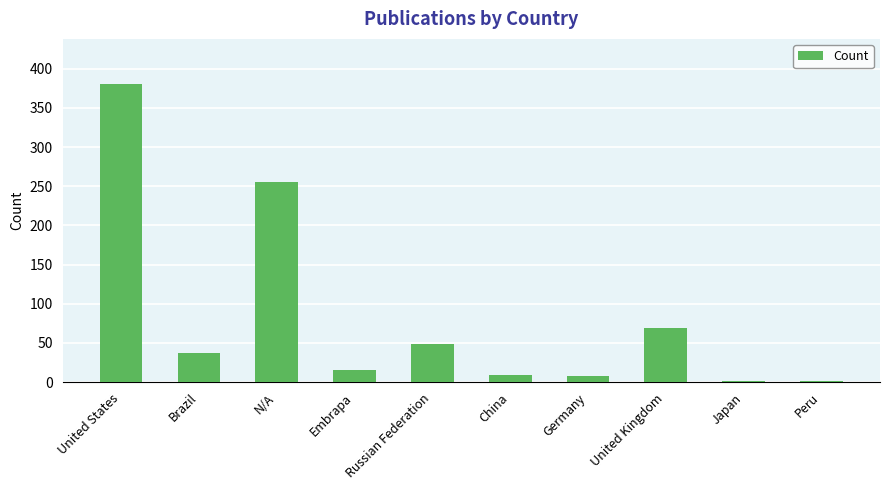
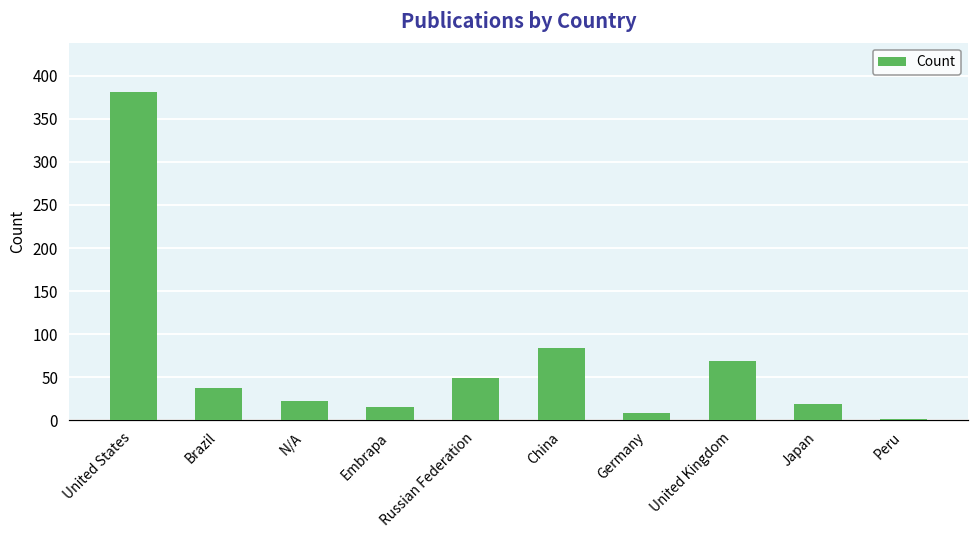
  {
    "United States": 380,
    "Brazil": 40,
-   "N/A": 260,
+   "N/A": 20,
    "Embrapa": 20,
    "Russian Federation": 50,
-   "China": 10,
+   "China": 80,
    "Germany": 10,
    "United Kingdom": 70,
-   "Japan": 0
+   "Japan": 20
  }
